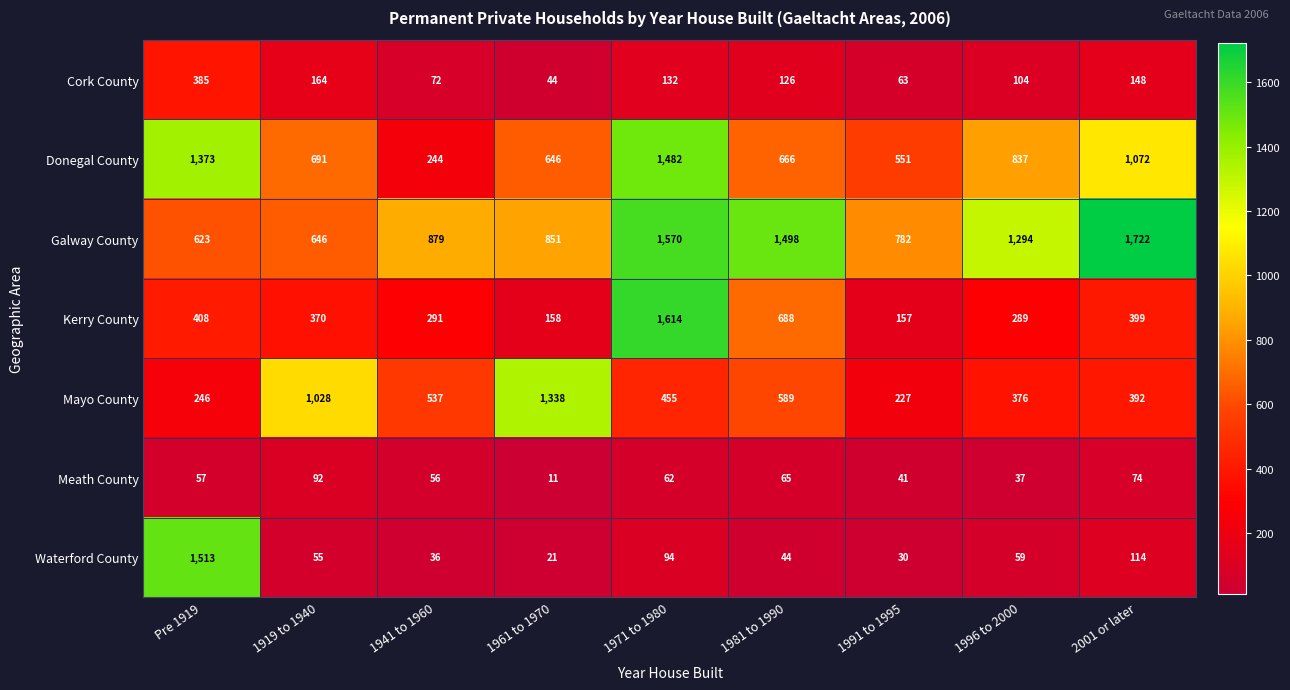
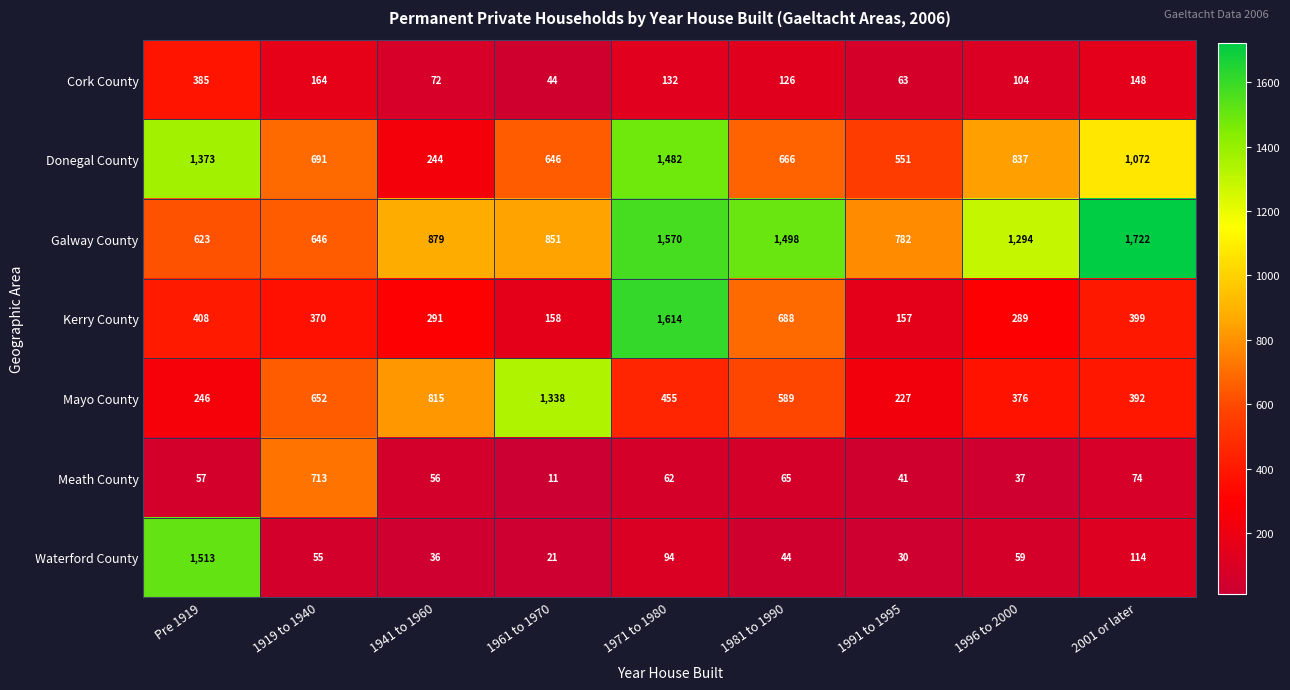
  {
    "Cork County": {
      "Pre 1919": "385",
      "1919 to 1940": "164",
      "1941 to 1960": "72",
      "1961 to 1970": "44",
      "1971 to 1980": "132",
      "1981 to 1990": "126",
      "1991 to 1995": "63",
      "1996 to 2000": "104",
      "2001 or later": "148"
    },
    "Donegal County": {
      "Pre 1919": "1,373",
      "1919 to 1940": "691",
      "1941 to 1960": "244",
      "1961 to 1970": "646",
      "1971 to 1980": "1,482",
      "1981 to 1990": "666",
      "1991 to 1995": "551",
      "1996 to 2000": "837",
      "2001 or later": "1,072"
    },
    "Galway County": {
      "Pre 1919": "623",
      "1919 to 1940": "646",
      "1941 to 1960": "879",
      "1961 to 1970": "851",
      "1971 to 1980": "1,570",
      "1981 to 1990": "1,498",
      "1991 to 1995": "782",
      "1996 to 2000": "1,294",
      "2001 or later": "1,722"
    },
    "Kerry County": {
      "Pre 1919": "408",
      "1919 to 1940": "370",
      "1941 to 1960": "291",
      "1961 to 1970": "158",
      "1971 to 1980": "1,614",
      "1981 to 1990": "688",
      "1991 to 1995": "157",
      "1996 to 2000": "289",
      "2001 or later": "399"
    },
    "Mayo County": {
      "Pre 1919": "246",
-     "1919 to 1940": "1,028",
-     "1941 to 1960": "537",
+     "1919 to 1940": "652",
+     "1941 to 1960": "815",
      "1961 to 1970": "1,338",
      "1971 to 1980": "455",
      "1981 to 1990": "589",
      "1991 to 1995": "227",
      "1996 to 2000": "376",
      "2001 or later": "392"
    },
    "Meath County": {
      "Pre 1919": "57",
-     "1919 to 1940": "92",
+     "1919 to 1940": "713",
      "1941 to 1960": "56",
      "1961 to 1970": "11",
      "1971 to 1980": "62",
      "1981 to 1990": "65",
      "1991 to 1995": "41",
      "1996 to 2000": "37",
      "2001 or later": "74"
    },
    "Waterford County": {
      "Pre 1919": "1,513",
      "1919 to 1940": "55",
      "1941 to 1960": "36",
      "1961 to 1970": "21",
      "1971 to 1980": "94",
      "1981 to 1990": "44",
      "1991 to 1995": "30",
      "1996 to 2000": "59",
      "2001 or later": "114"
    }
  }
